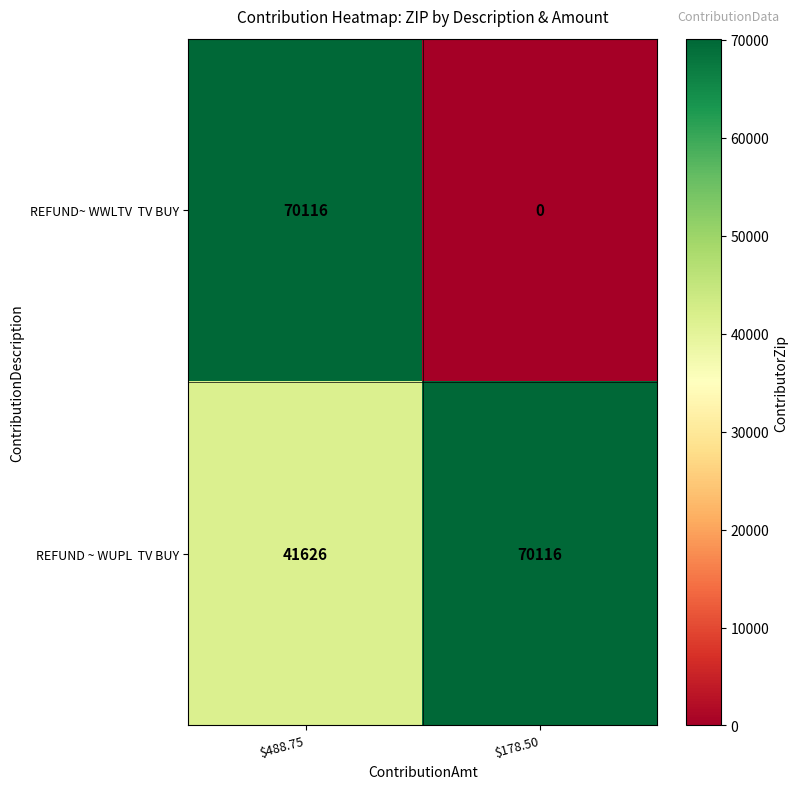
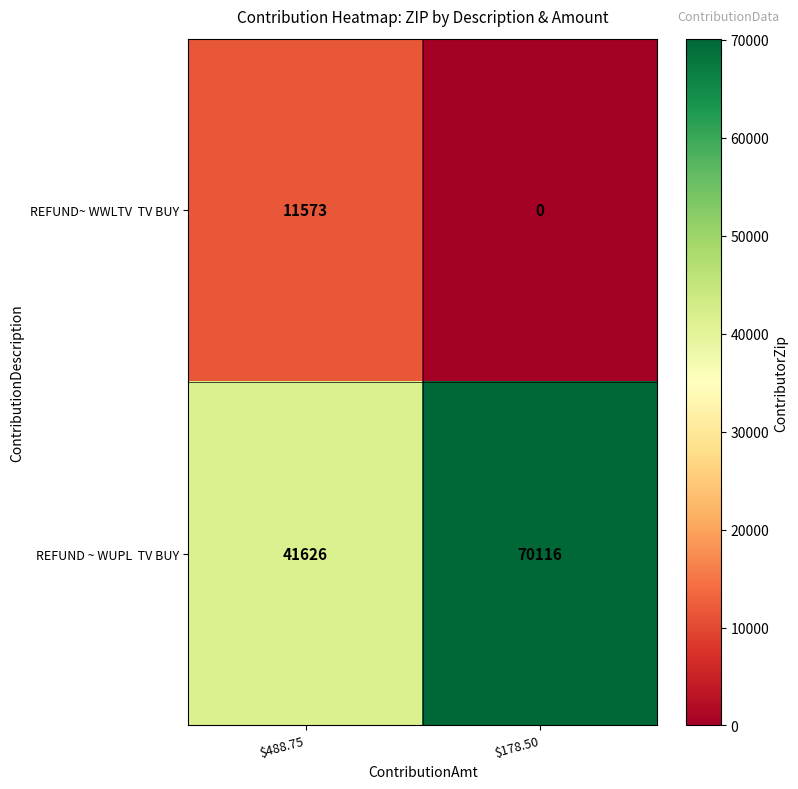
  {
    "REFUND~ WWLTV TV BUY": {
-     "$488.75": 70116,
+     "$488.75": 11573,
      "$178.50": 0
    },
    "REFUND ~ WUPL TV BUY": {
      "$488.75": 41626,
      "$178.50": 70116
    }
  }
